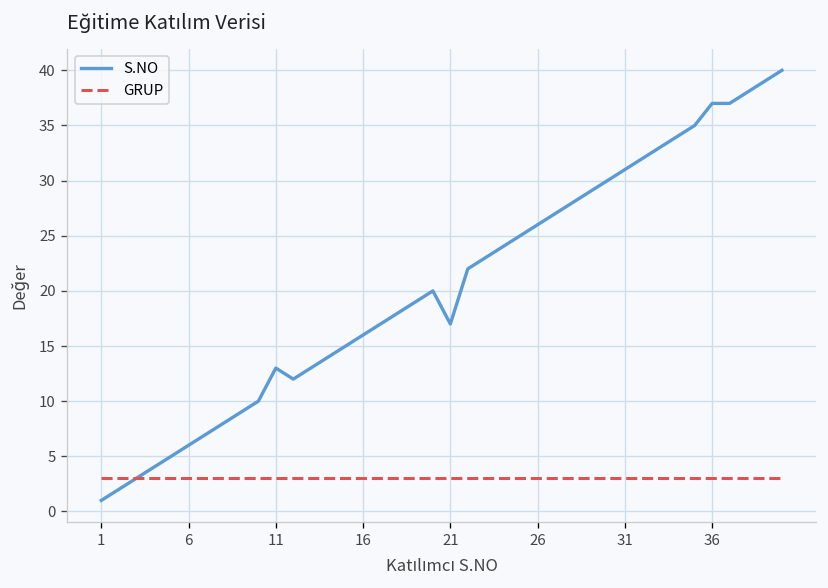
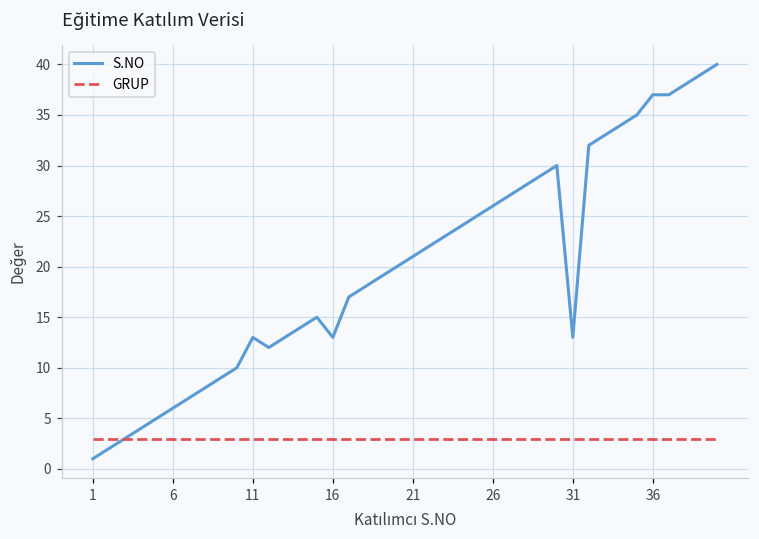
  {
    "S.NO": {
      "1": 1,
      "6": 6,
      "11": 13,
-     "16": 16,
-     "21": 17,
+     "16": 13,
+     "21": 21,
      "26": 26,
-     "31": 31,
+     "31": 13,
      "36": 37
    },
    "GRUP": {
      "1": 3,
      "6": 3,
      "11": 3,
      "16": 3,
      "21": 3,
      "26": 3,
      "31": 3,
      "36": 3
    }
  }
